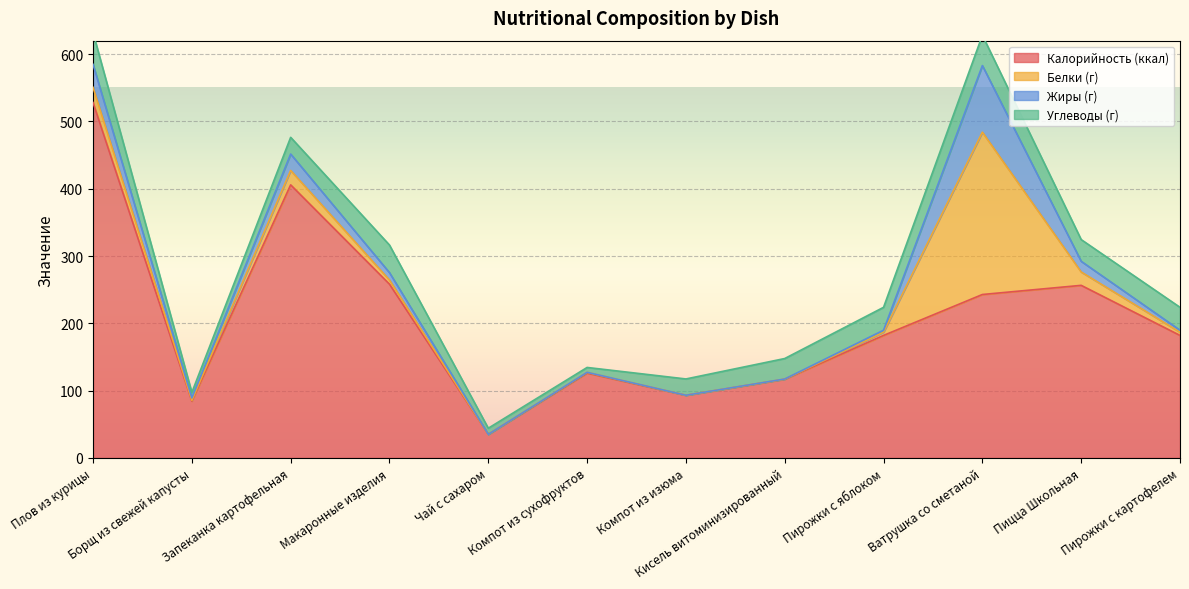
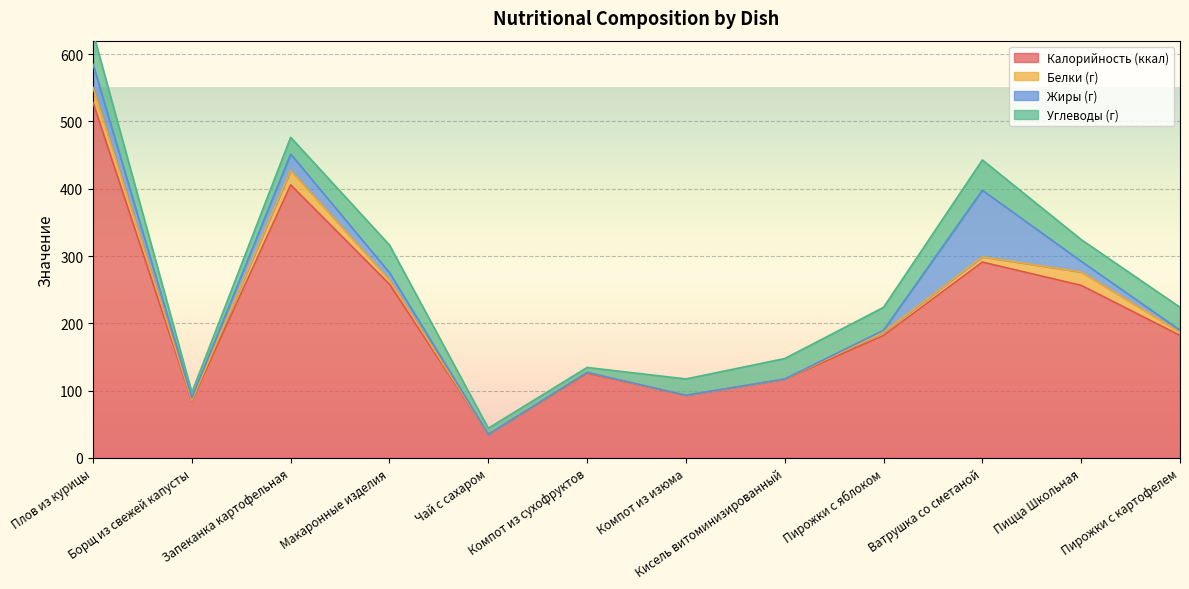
  {
    "Калорийность (ккал)": {
      "Плов из курицы": 530,
      "Запеканка картофельная": 410,
      "Макаронные изделия": 260,
      "Пирожки с яблоком": 180,
-     "Ватрушка со сметаной": 240,
+     "Ватрушка со сметаной": 290,
      "Пицца Школьная": 260,
      "Пирожки с картофелем": 180
    },
    "Белки (г)": {
      "Плов из курицы": 20,
      "Запеканка картофельная": 20,
      "Макаронные изделия": 10,
-     "Ватрушка со сметаной": 240,
+     "Ватрушка со сметаной": 10,
      "Пицца Школьная": 20
    },
    "Жиры (г)": {
      "Плов из курицы": 30,
      "Запеканка картофельная": 20,
      "Макаронные изделия": 10,
      "Ватрушка со сметаной": 100,
      "Пицца Школьная": 20
    },
    "Углеводы (г)": {
      "Борщ из свежей капусты": 10,
      "Запеканка картофельная": 20,
      "Макаронные изделия": 40,
      "Чай с сахаром": 10,
      "Компот из сухофруктов": 10,
      "Компот из изюма": 20,
      "Кисель витоминизированный": 30,
      "Пирожки с яблоком": 30,
      "Пицца Школьная": 30,
      "Пирожки с картофелем": 30
    }
  }
